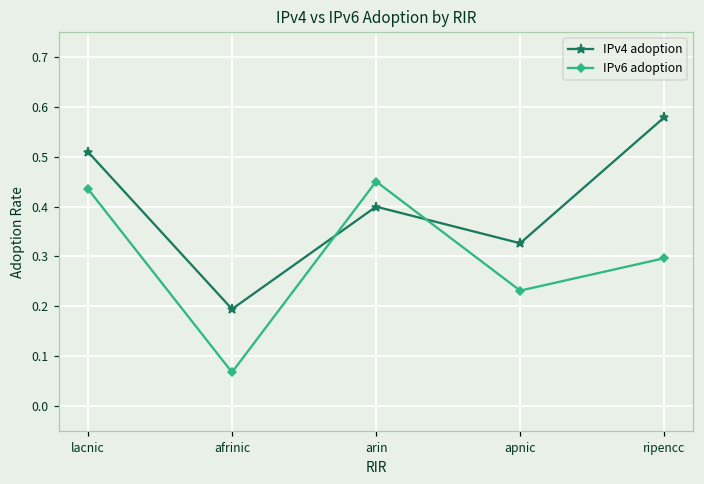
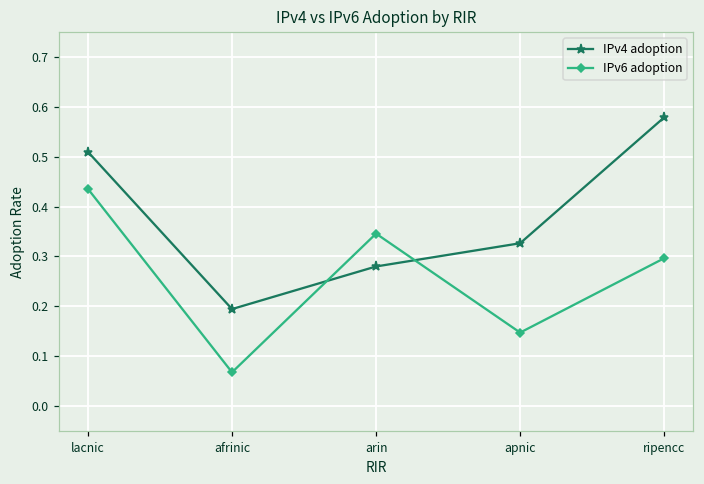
  {
    "IPv4 adoption": {
      "lacnic": 0.51,
      "afrinic": 0.19,
-     "arin": 0.40,
+     "arin": 0.28,
      "apnic": 0.33,
      "ripencc": 0.58
    },
    "IPv6 adoption": {
      "lacnic": 0.44,
      "afrinic": 0.07,
-     "arin": 0.45,
-     "apnic": 0.23,
+     "arin": 0.35,
+     "apnic": 0.15,
      "ripencc": 0.30
    }
  }
